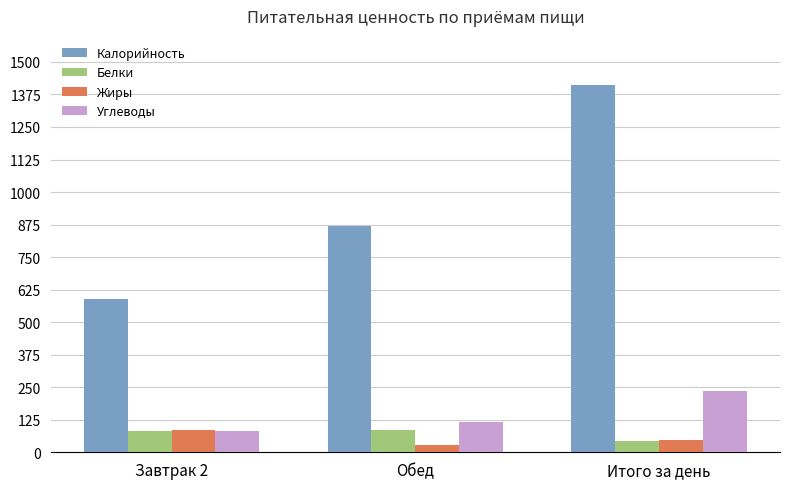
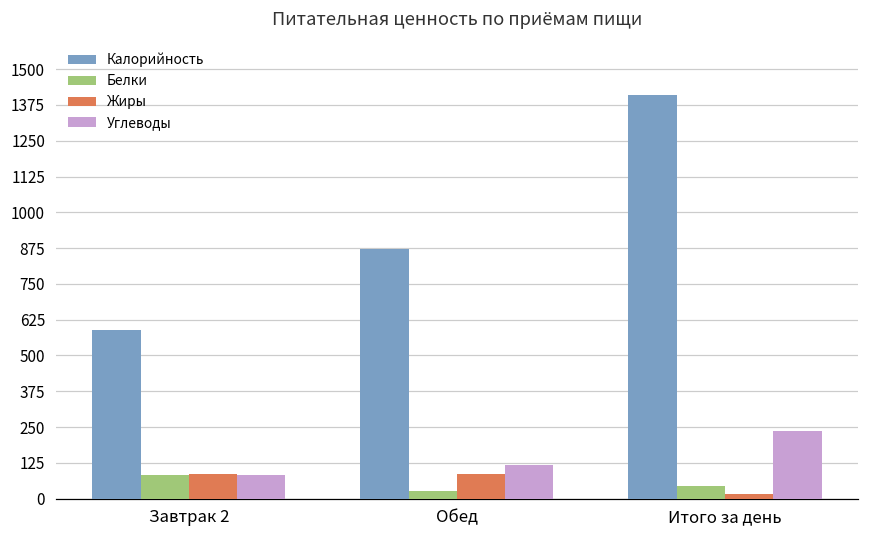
  {
    "Калорийность": {
      "Завтрак 2": 590,
      "Обед": 870,
      "Итого за день": 1410
    },
    "Белки": {
      "Завтрак 2": 80,
-     "Обед": 80,
+     "Обед": 30,
      "Итого за день": 50
    },
    "Жиры": {
      "Завтрак 2": 90,
-     "Обед": 30,
-     "Итого за день": 50
+     "Обед": 90,
+     "Итого за день": 20
    },
    "Углеводы": {
      "Завтрак 2": 80,
      "Обед": 120,
      "Итого за день": 240
    }
  }
